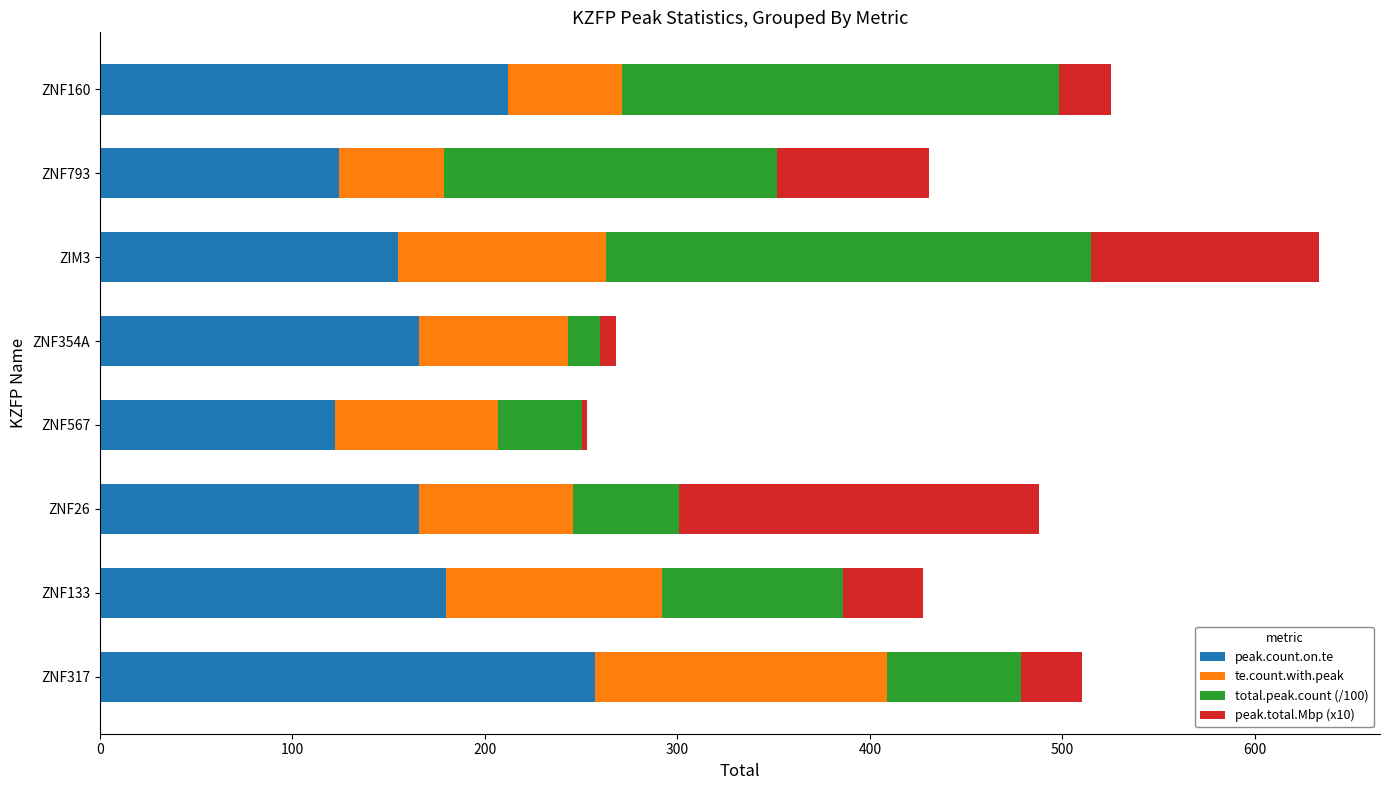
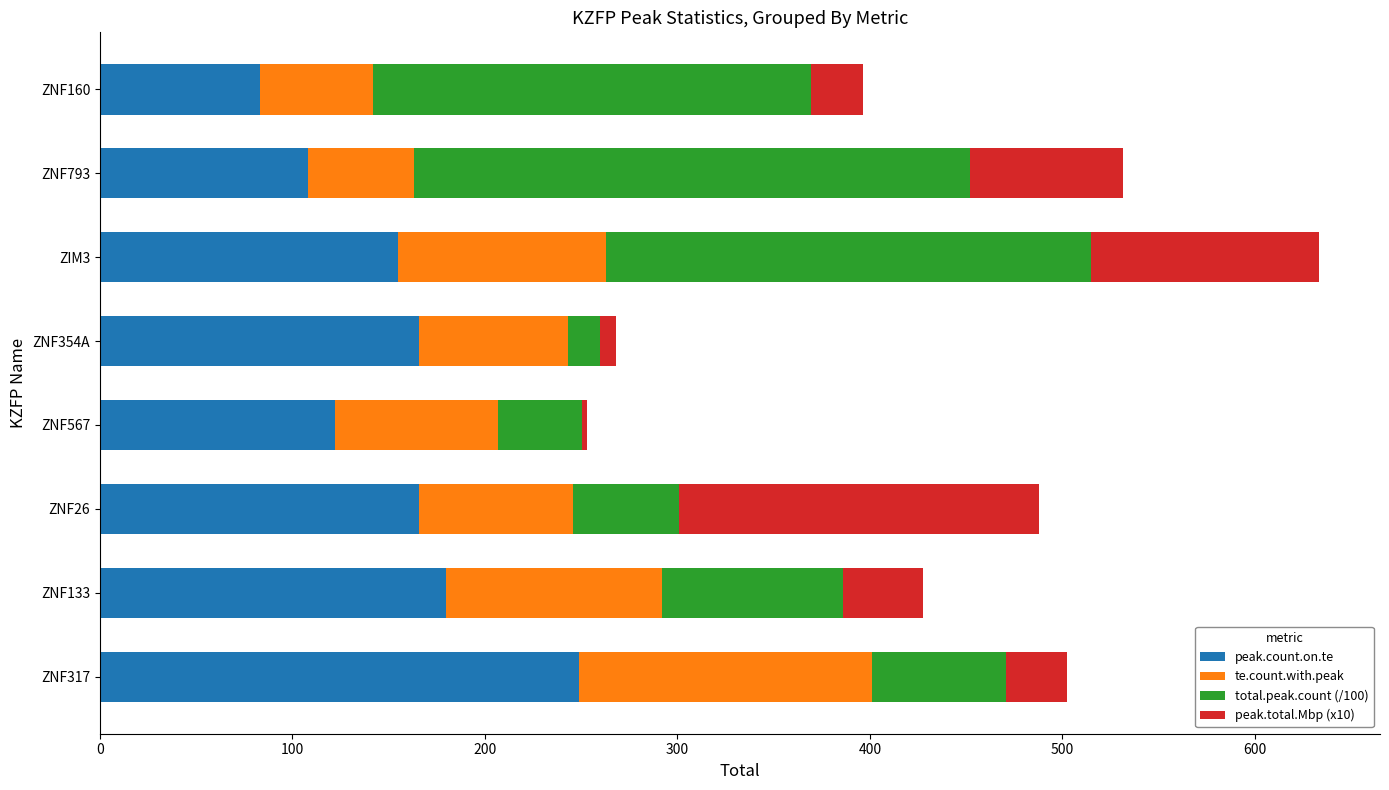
  {
    "peak.count.on.te": {
-     "ZNF160": 212,
-     "ZNF793": 124,
+     "ZNF160": 83,
+     "ZNF793": 108,
      "ZIM3": 155,
      "ZNF354A": 166,
      "ZNF567": 122,
      "ZNF26": 166,
      "ZNF133": 180,
-     "ZNF317": 257
+     "ZNF317": 249
    },
    "te.count.with.peak": {
      "ZNF160": 59,
      "ZNF793": 55,
      "ZIM3": 108,
      "ZNF354A": 77,
      "ZNF567": 85,
      "ZNF26": 80,
      "ZNF133": 112,
      "ZNF317": 152
    },
    "total.peak.count (/100)": {
      "ZNF160": 227,
-     "ZNF793": 173,
+     "ZNF793": 289,
      "ZIM3": 252,
      "ZNF354A": 17,
      "ZNF567": 43,
      "ZNF26": 55,
      "ZNF133": 94,
      "ZNF317": 70
    },
    "peak.total.Mbp (x10)": {
      "ZNF160": 27,
      "ZNF793": 79,
      "ZIM3": 118,
      "ZNF354A": 8,
      "ZNF567": 3,
      "ZNF26": 187,
      "ZNF133": 41,
      "ZNF317": 32
    }
  }
